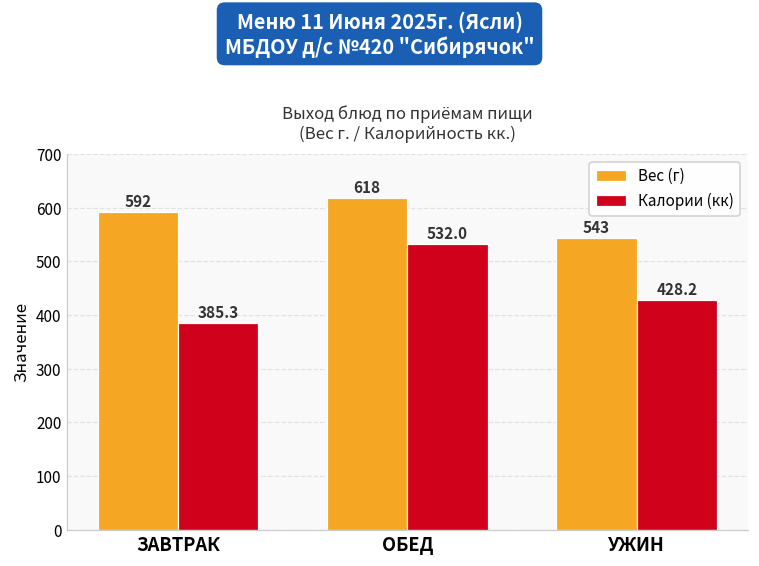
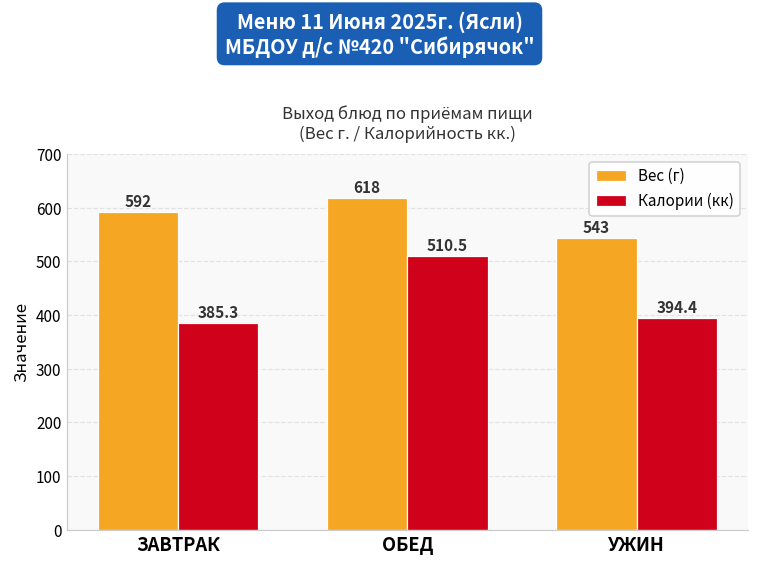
  {
    "Вес (г)": {
      "ЗАВТРАК": 592,
      "ОБЕД": 618,
      "УЖИН": 543
    },
    "Калории (кк)": {
      "ЗАВТРАК": 385.3,
-     "ОБЕД": 532.0,
-     "УЖИН": 428.2
+     "ОБЕД": 510.5,
+     "УЖИН": 394.4
    }
  }
